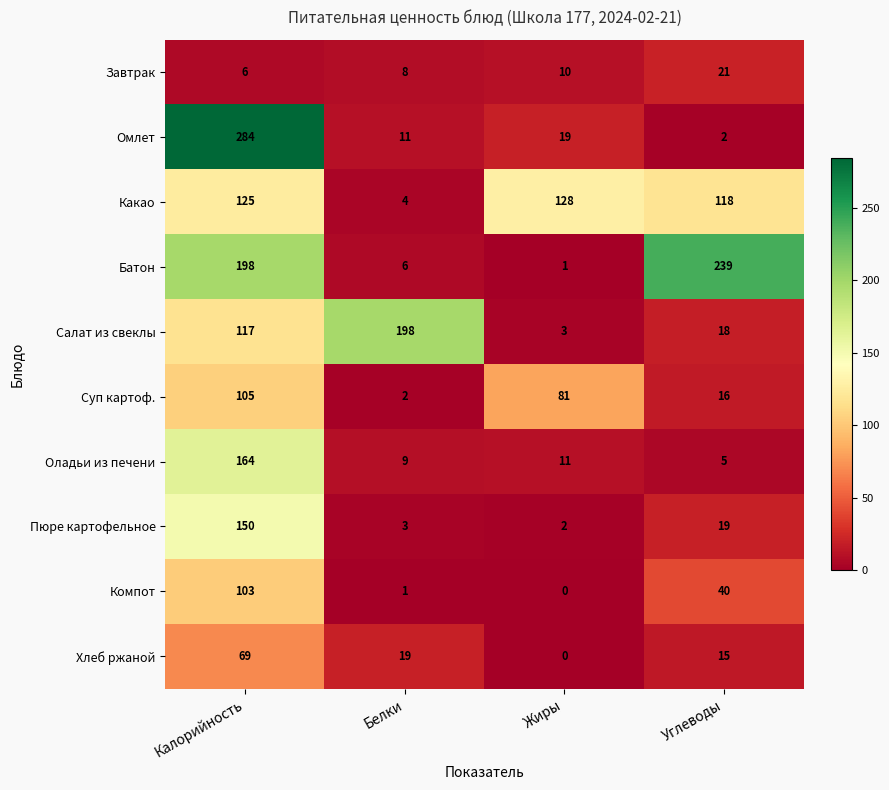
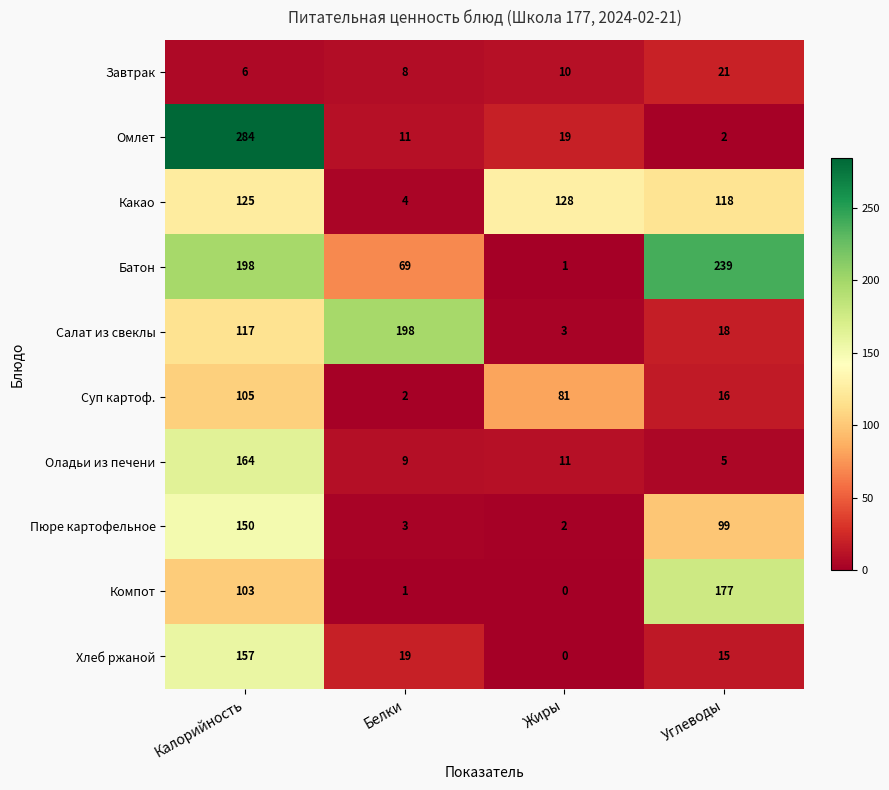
  {
    "Завтрак": {
      "Калорийность": 6,
      "Белки": 8,
      "Жиры": 10,
      "Углеводы": 21
    },
    "Омлет": {
      "Калорийность": 284,
      "Белки": 11,
      "Жиры": 19,
      "Углеводы": 2
    },
    "Какао": {
      "Калорийность": 125,
      "Белки": 4,
      "Жиры": 128,
      "Углеводы": 118
    },
    "Батон": {
      "Калорийность": 198,
-     "Белки": 6,
+     "Белки": 69,
      "Жиры": 1,
      "Углеводы": 239
    },
    "Салат из свеклы": {
      "Калорийность": 117,
      "Белки": 198,
      "Жиры": 3,
      "Углеводы": 18
    },
    "Суп картоф.": {
      "Калорийность": 105,
      "Белки": 2,
      "Жиры": 81,
      "Углеводы": 16
    },
    "Оладьи из печени": {
      "Калорийность": 164,
      "Белки": 9,
      "Жиры": 11,
      "Углеводы": 5
    },
    "Пюре картофельное": {
      "Калорийность": 150,
      "Белки": 3,
      "Жиры": 2,
-     "Углеводы": 19
+     "Углеводы": 99
    },
    "Компот": {
      "Калорийность": 103,
      "Белки": 1,
      "Жиры": 0,
-     "Углеводы": 40
+     "Углеводы": 177
    },
    "Хлеб ржаной": {
-     "Калорийность": 69,
+     "Калорийность": 157,
      "Белки": 19,
      "Жиры": 0,
      "Углеводы": 15
    }
  }
